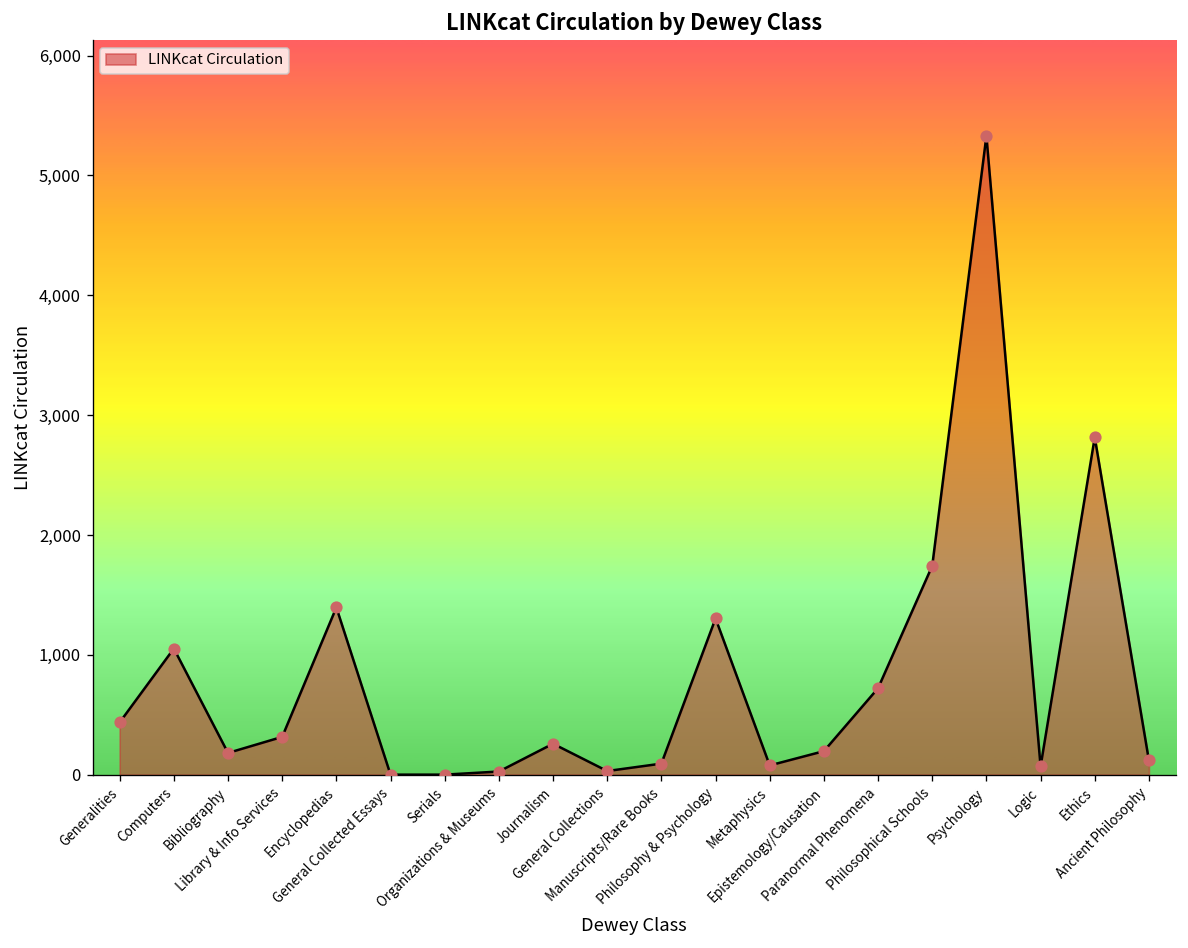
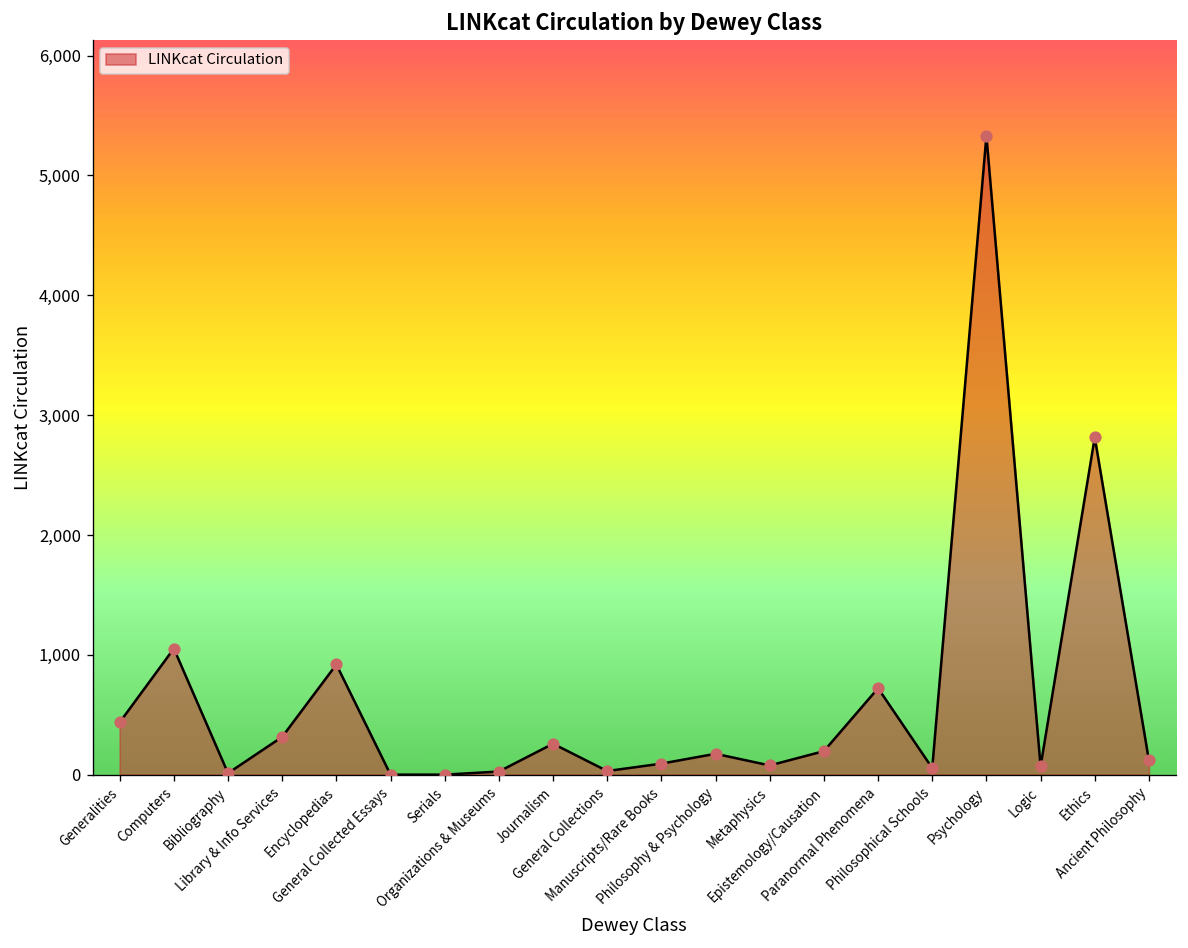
  {
    "Generalities": "400",
    "Computers": "1,100",
-   "Bibliography": "200",
+   "Bibliography": "0",
    "Library & Info Services": "300",
-   "Encyclopedias": "1,400",
+   "Encyclopedias": "900",
    "General Collected Essays": "0",
    "Serials": "0",
    "Organizations & Museums": "0",
    "Journalism": "300",
    "General Collections": "0",
    "Manuscripts/Rare Books": "100",
-   "Philosophy & Psychology": "1,300",
+   "Philosophy & Psychology": "200",
    "Metaphysics": "100",
    "Epistemology/Causation": "200",
    "Paranormal Phenomena": "700",
-   "Philosophical Schools": "1,700",
+   "Philosophical Schools": "100",
    "Psychology": "5,300",
    "Logic": "100",
    "Ethics": "2,800",
    "Ancient Philosophy": "100"
  }
